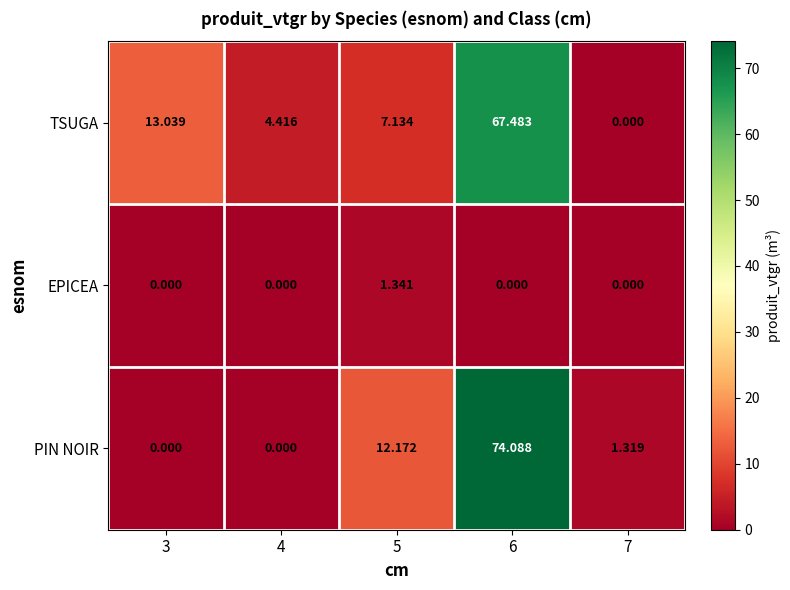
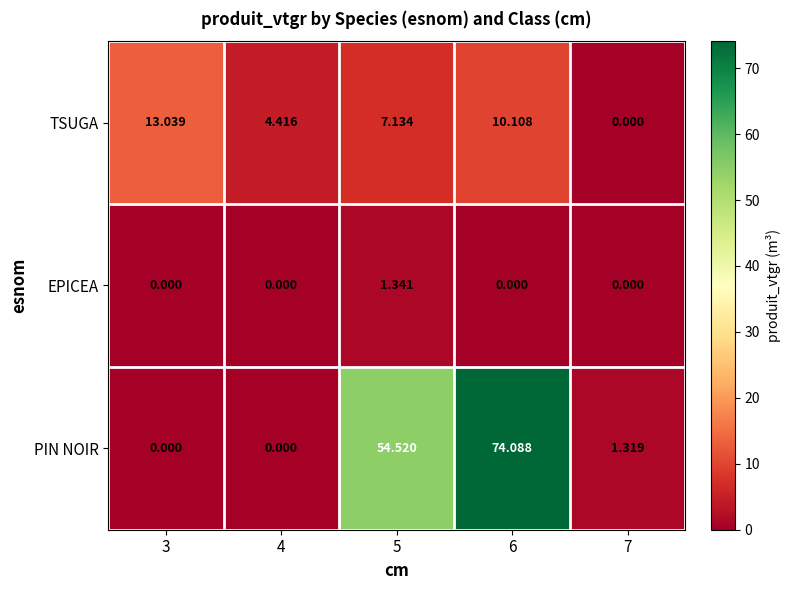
  {
    "TSUGA": {
      "3": 13.039,
      "4": 4.416,
      "5": 7.134,
-     "6": 67.483,
+     "6": 10.108,
      "7": 0.000
    },
    "EPICEA": {
      "3": 0.000,
      "4": 0.000,
      "5": 1.341,
      "6": 0.000,
      "7": 0.000
    },
    "PIN NOIR": {
      "3": 0.000,
      "4": 0.000,
-     "5": 12.172,
+     "5": 54.520,
      "6": 74.088,
      "7": 1.319
    }
  }
